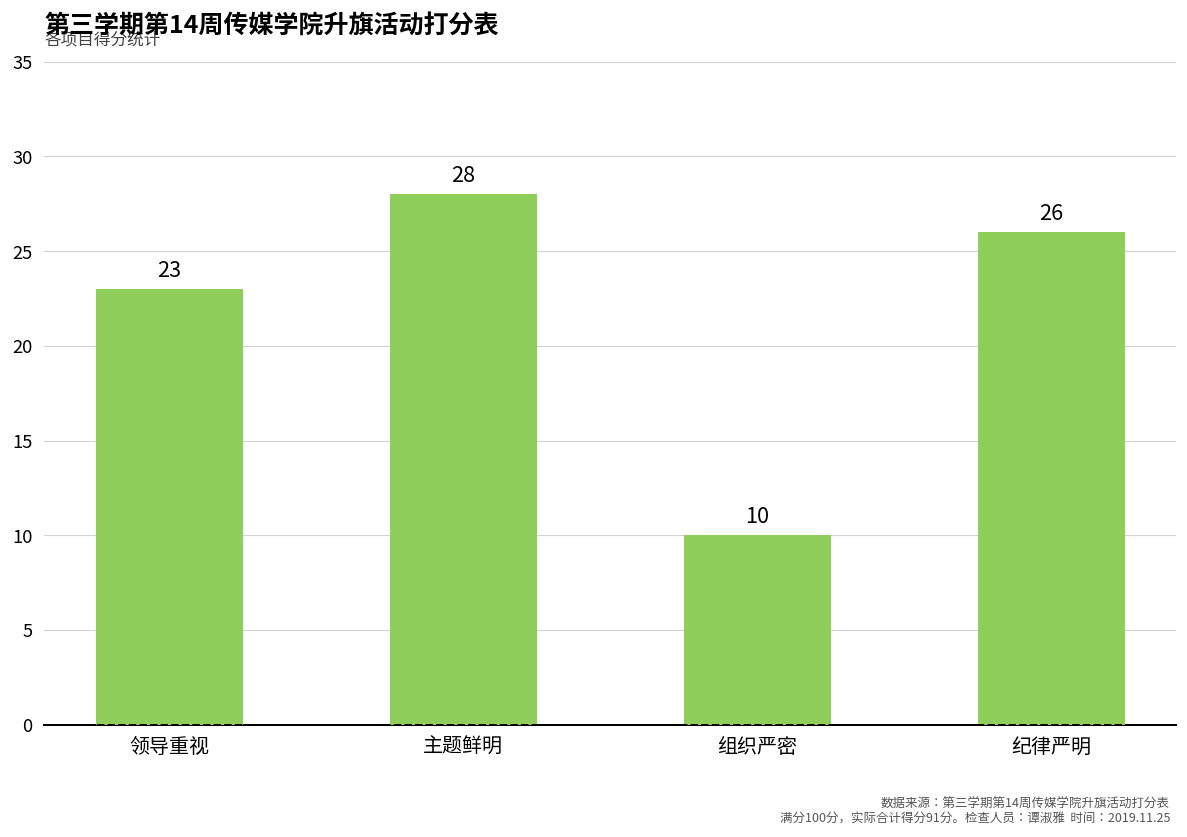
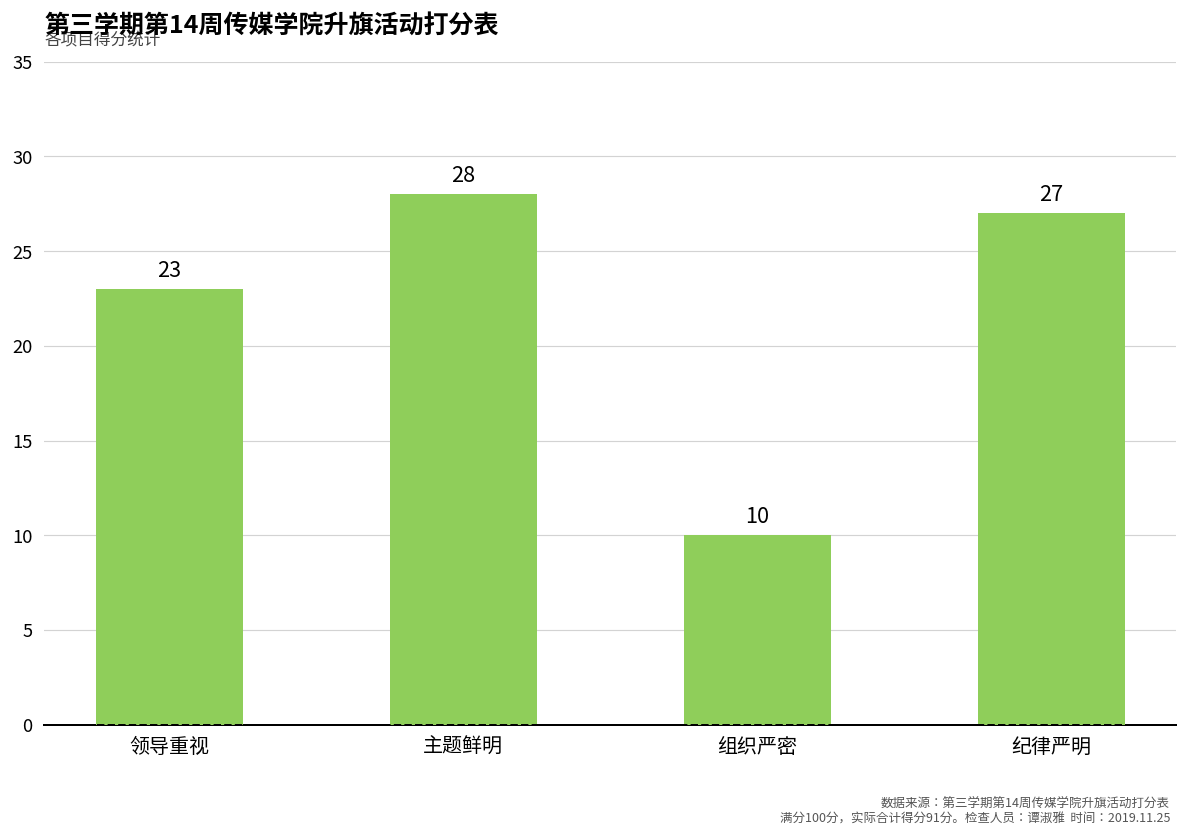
  {
    "领导重视": 23,
    "主题鲜明": 28,
    "组织严密": 10,
-   "纪律严明": 26
+   "纪律严明": 27
  }
